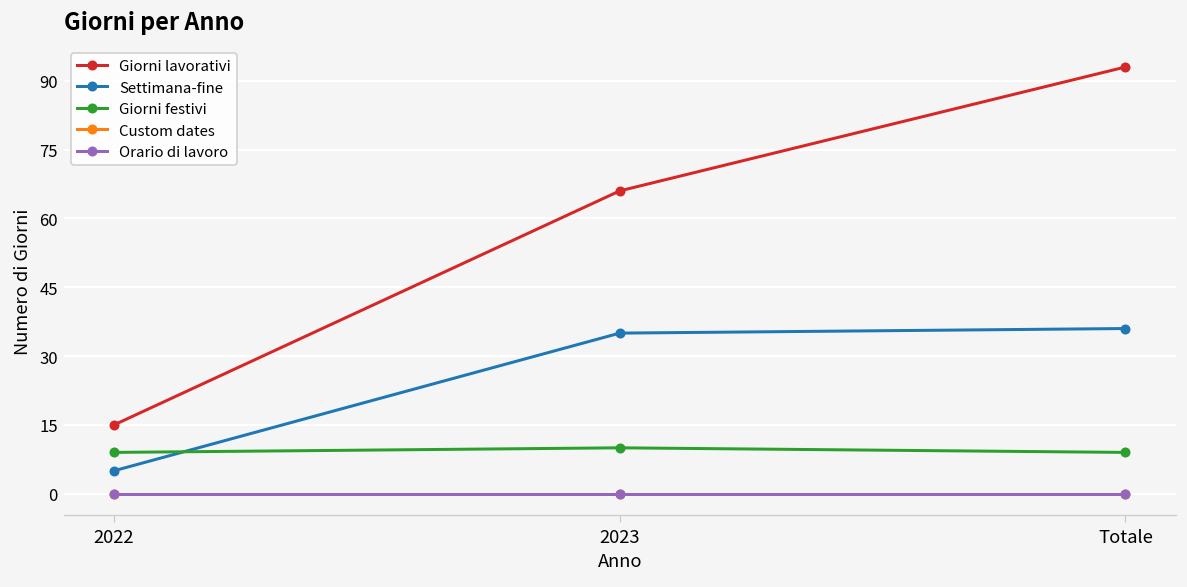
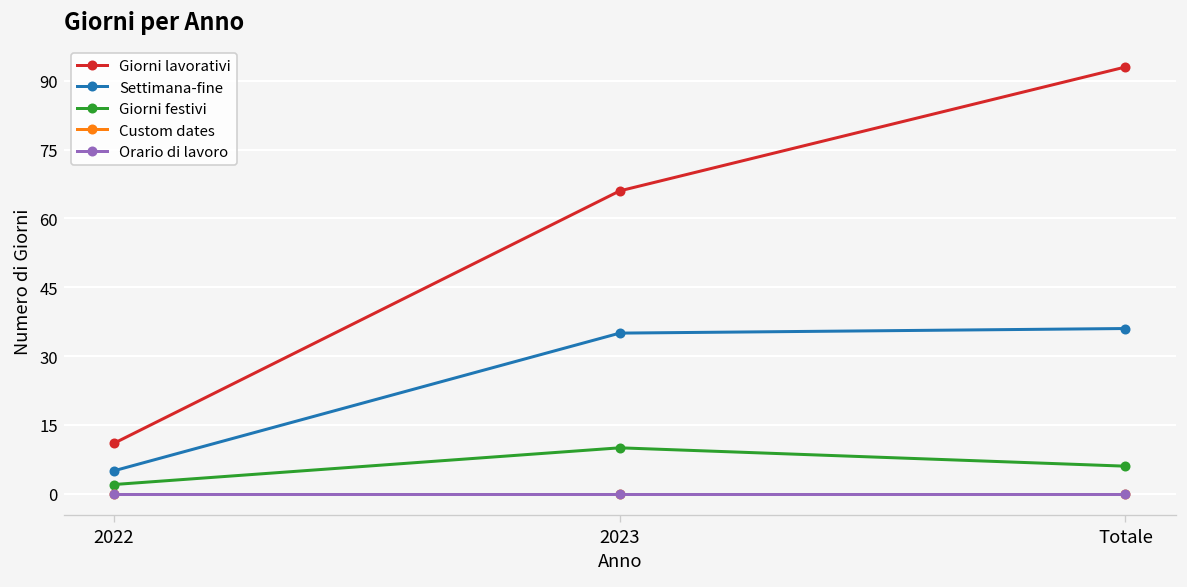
  {
    "Giorni lavorativi": {
-     "2022": 15,
+     "2022": 11,
      "2023": 66,
      "Totale": 93
    },
    "Settimana-fine": {
      "2022": 5,
      "2023": 35,
      "Totale": 36
    },
    "Giorni festivi": {
-     "2022": 9,
+     "2022": 2,
      "2023": 10,
-     "Totale": 9
+     "Totale": 6
    },
    "Orario di lavoro": {
      "2022": 0,
      "2023": 0,
      "Totale": 0
    }
  }
